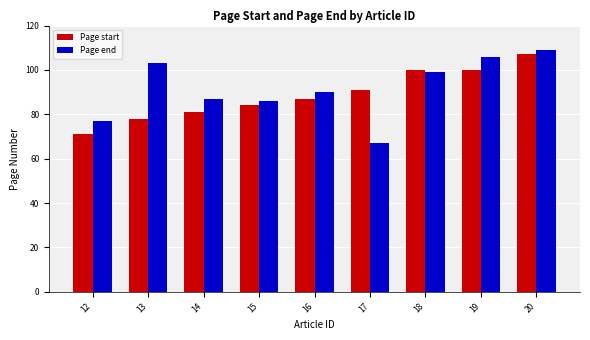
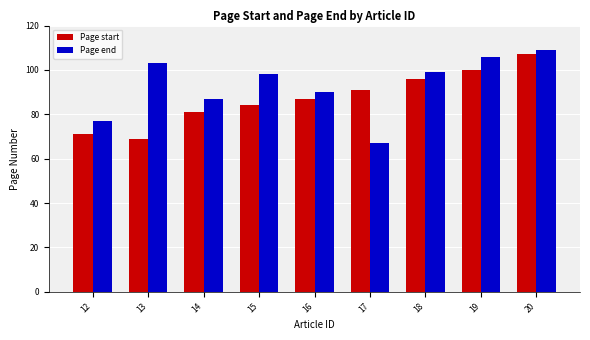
  {
    "Page start": {
      "12": 71,
-     "13": 78,
+     "13": 69,
      "14": 81,
      "15": 84,
      "16": 87,
      "17": 91,
-     "18": 100,
+     "18": 96,
      "19": 100,
      "20": 107
    },
    "Page end": {
      "12": 77,
      "13": 103,
      "14": 87,
-     "15": 86,
+     "15": 98,
      "16": 90,
      "17": 67,
      "18": 99,
      "19": 106,
      "20": 109
    }
  }
